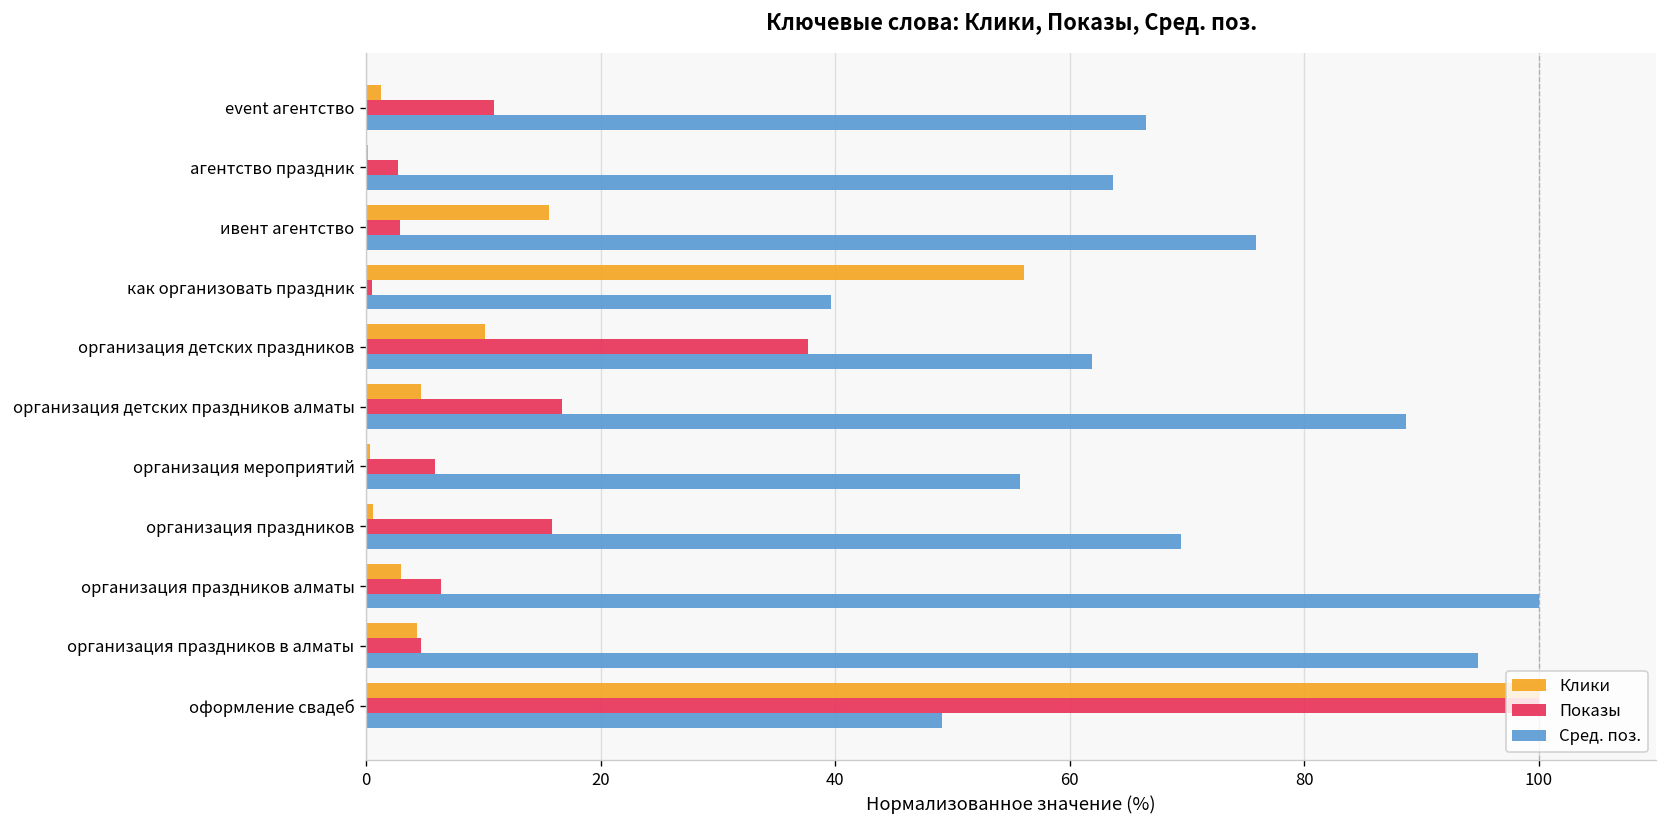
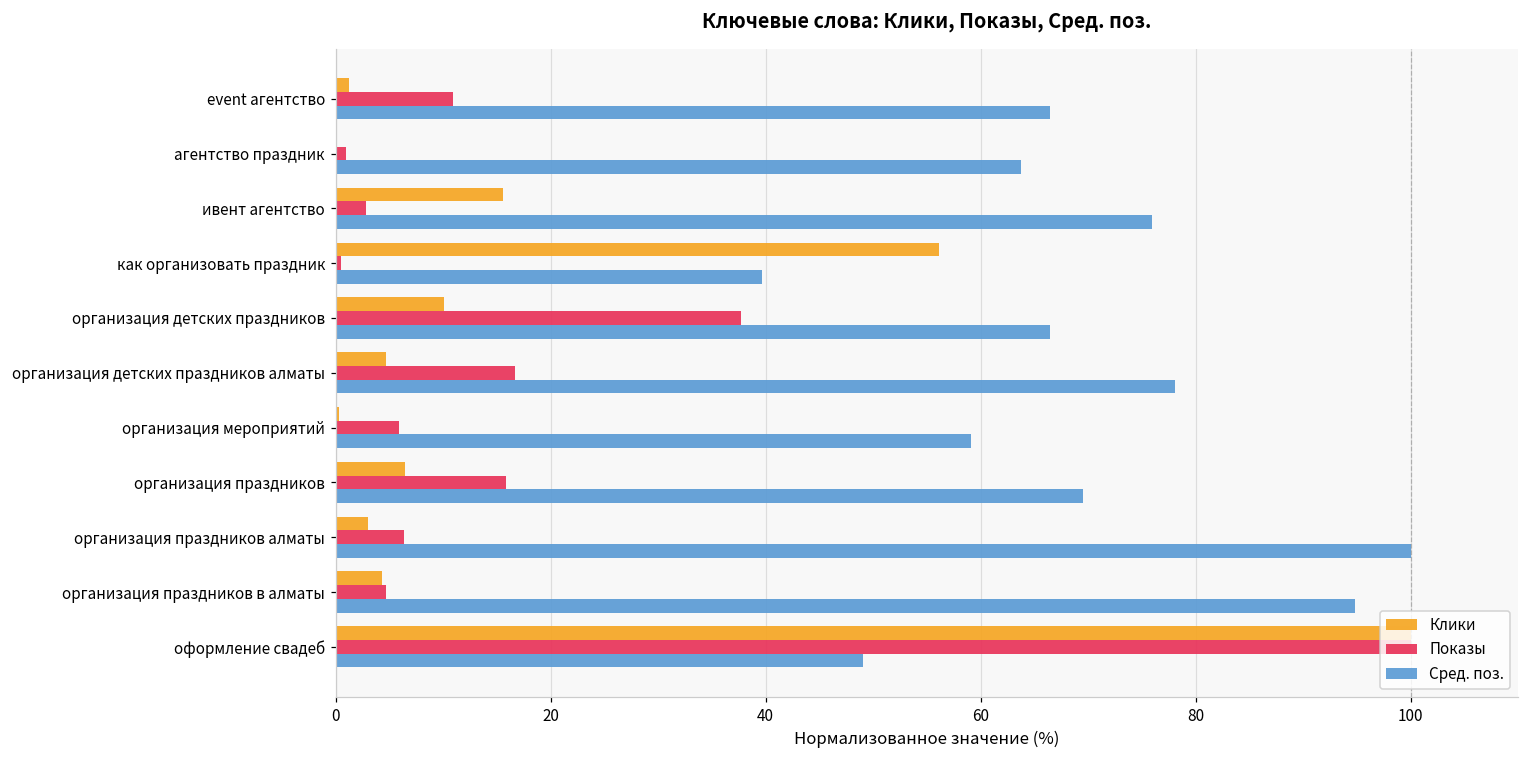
  {
    "Клики": {
      "event агентство": 1,
      "ивент агентство": 16,
      "как организовать праздник": 56,
      "организация детских праздников": 10,
      "организация детских праздников алматы": 5,
      "организация мероприятий": 0,
-     "организация праздников": 1,
+     "организация праздников": 6,
      "организация праздников алматы": 3,
      "организация праздников в алматы": 4
    },
    "Показы": {
      "event агентство": 11,
-     "агентство праздник": 3,
+     "агентство праздник": 1,
      "ивент агентство": 3,
      "как организовать праздник": 1,
      "организация детских праздников": 38,
      "организация детских праздников алматы": 17,
      "организация мероприятий": 6,
      "организация праздников": 16,
      "организация праздников алматы": 6,
      "организация праздников в алматы": 5
    },
    "Сред. поз.": {
      "event агентство": 66,
      "агентство праздник": 64,
      "ивент агентство": 76,
      "как организовать праздник": 40,
-     "организация детских праздников": 62,
-     "организация детских праздников алматы": 89,
-     "организация мероприятий": 56,
+     "организация детских праздников": 66,
+     "организация детских праздников алматы": 78,
+     "организация мероприятий": 59,
      "организация праздников": 70,
      "организация праздников алматы": 100,
      "организация праздников в алматы": 95,
      "оформление свадеб": 49
    }
  }
